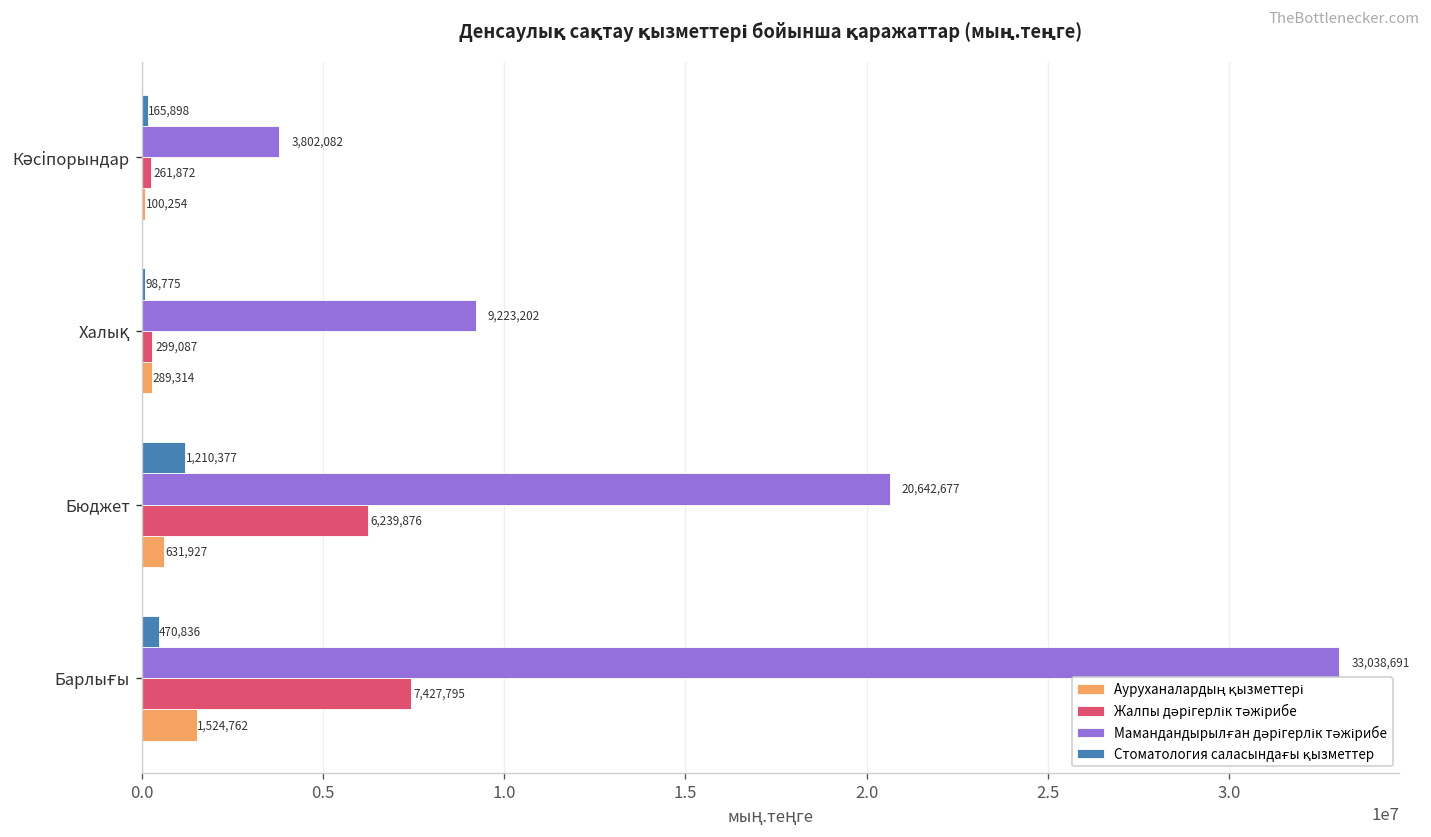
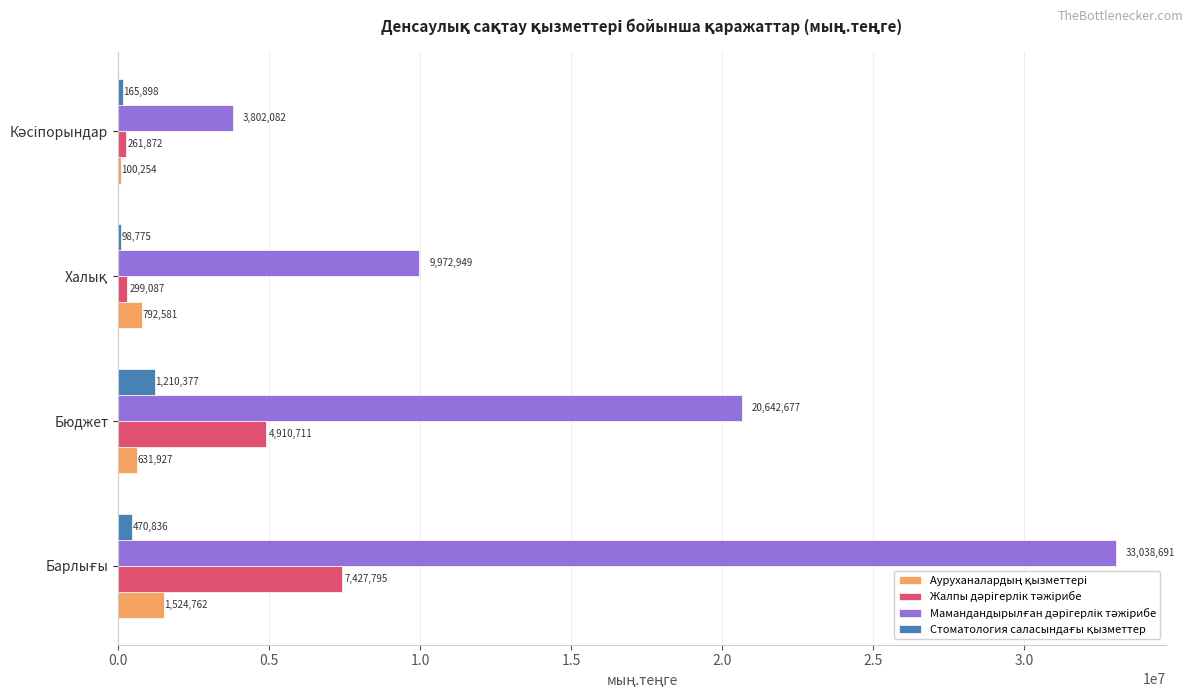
  {
    "Ауруханалардың қызметтері": {
      "Кәсіпорындар": "100,254",
-     "Халық": "289,314",
+     "Халық": "792,581",
      "Бюджет": "631,927",
      "Барлығы": "1,524,762"
    },
    "Жалпы дәрігерлік тәжірибе": {
      "Кәсіпорындар": "261,872",
      "Халық": "299,087",
-     "Бюджет": "6,239,876",
+     "Бюджет": "4,910,711",
      "Барлығы": "7,427,795"
    },
    "Мамандандырылған дәрігерлік тәжірибе": {
      "Кәсіпорындар": "3,802,082",
-     "Халық": "9,223,202",
+     "Халық": "9,972,949",
      "Бюджет": "20,642,677",
      "Барлығы": "33,038,691"
    },
    "Стоматология саласындағы қызметтер": {
      "Кәсіпорындар": "165,898",
      "Халық": "98,775",
      "Бюджет": "1,210,377",
      "Барлығы": "470,836"
    }
  }
